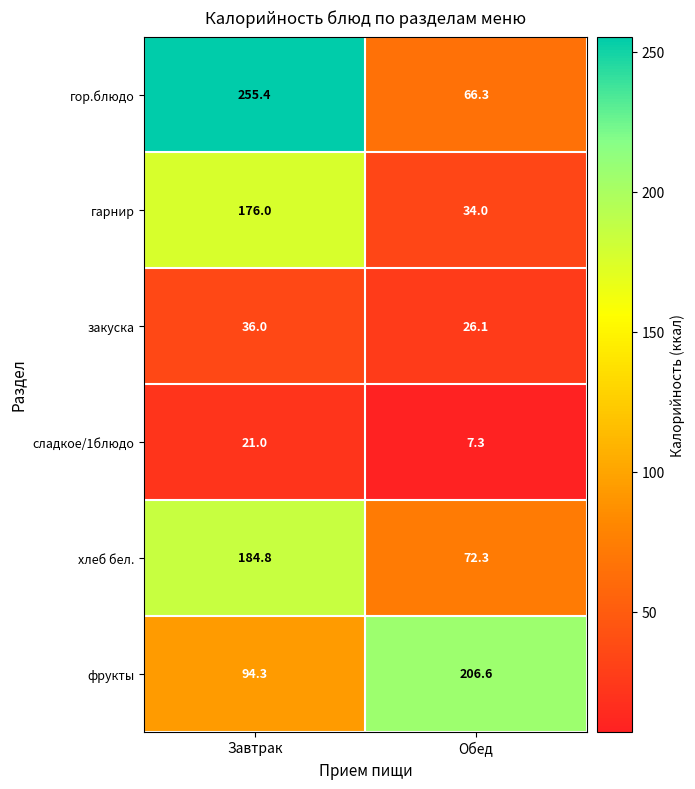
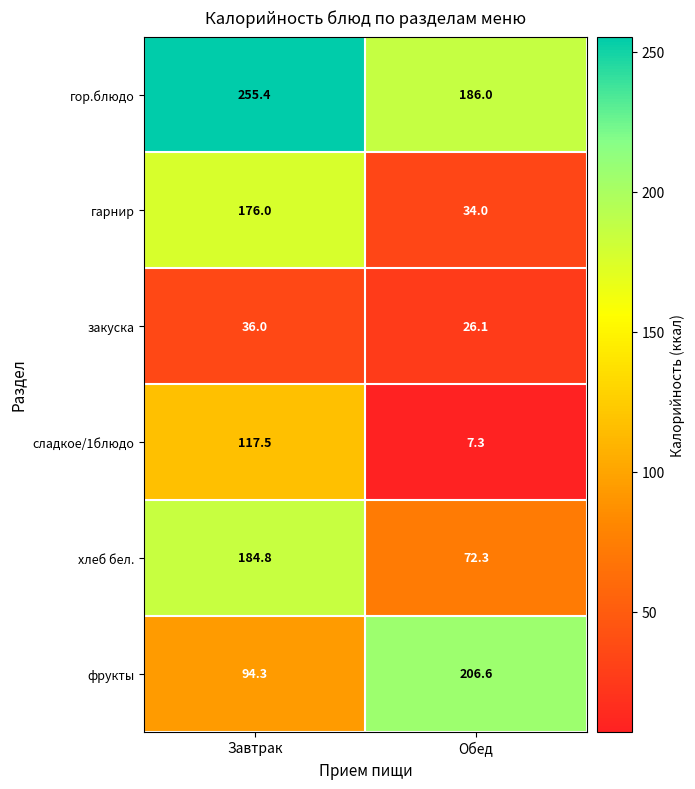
  {
    "гор.блюдо": {
      "Завтрак": 255.4,
-     "Обед": 66.3
+     "Обед": 186.0
    },
    "гарнир": {
      "Завтрак": 176.0,
      "Обед": 34.0
    },
    "закуска": {
      "Завтрак": 36.0,
      "Обед": 26.1
    },
    "сладкое/1блюдо": {
-     "Завтрак": 21.0,
+     "Завтрак": 117.5,
      "Обед": 7.3
    },
    "хлеб бел.": {
      "Завтрак": 184.8,
      "Обед": 72.3
    },
    "фрукты": {
      "Завтрак": 94.3,
      "Обед": 206.6
    }
  }
